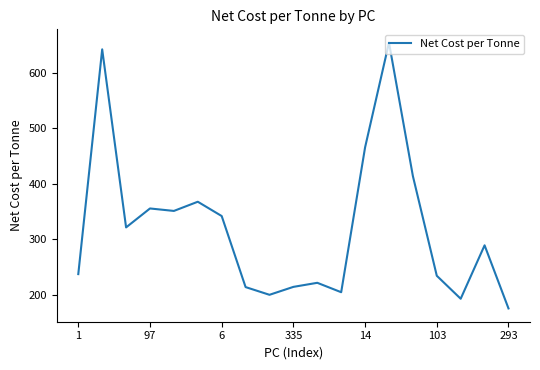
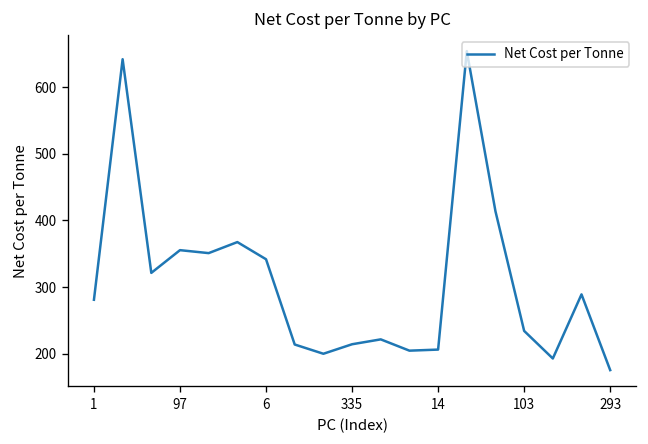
  {
-   "1": 240,
+   "1": 280,
    "97": 360,
    "6": 340,
    "335": 210,
-   "14": 470,
+   "14": 210,
    "103": 230,
    "293": 180
  }
